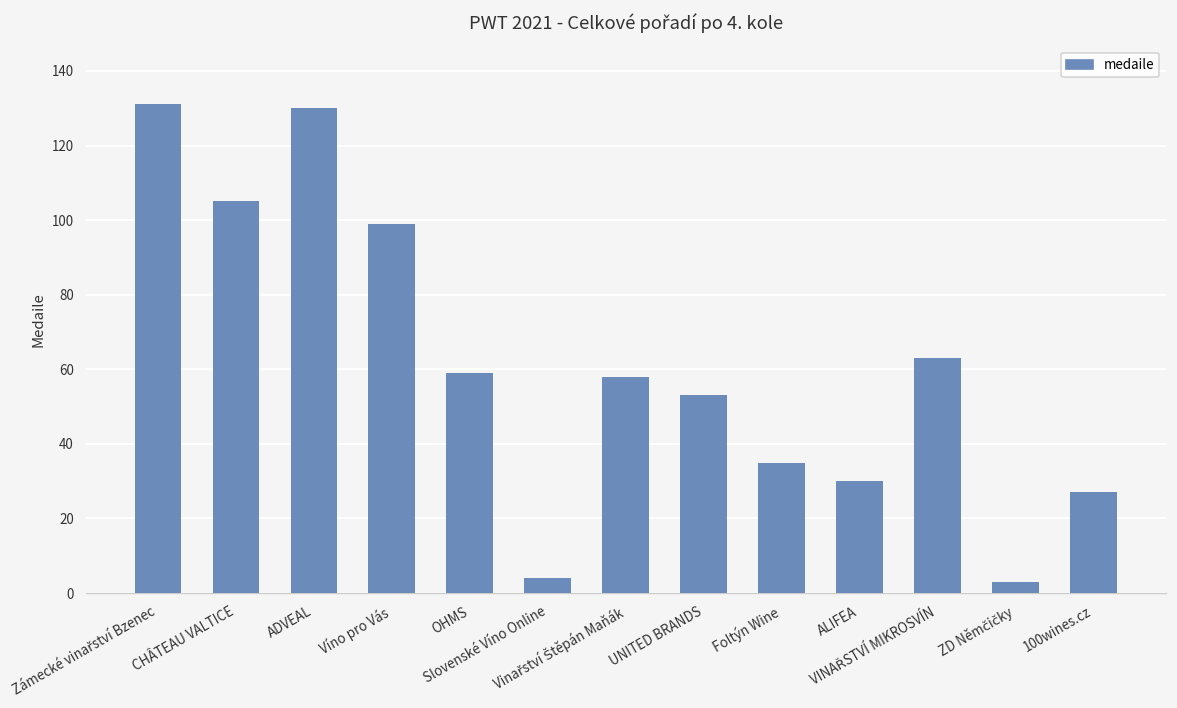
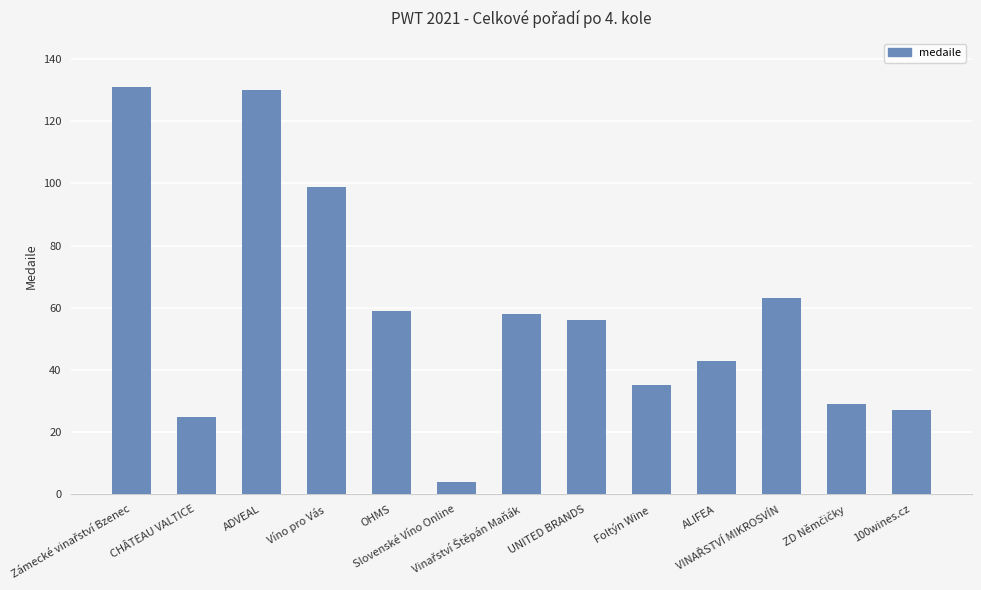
  {
    "Zámecké vinařství Bzenec": 131,
-   "CHÂTEAU VALTICE": 105,
+   "CHÂTEAU VALTICE": 25,
    "ADVEAL": 130,
    "Víno pro Vás": 99,
    "OHMS": 59,
    "Slovenské Víno Online": 4,
    "Vinařství Štěpán Maňák": 58,
-   "UNITED BRANDS": 53,
+   "UNITED BRANDS": 56,
    "Foltýn Wine": 35,
-   "ALIFEA": 30,
+   "ALIFEA": 43,
    "VINAŘSTVÍ MIKROSVÍN": 63,
-   "ZD Němčičky": 3,
+   "ZD Němčičky": 29,
    "100wines.cz": 27
  }
